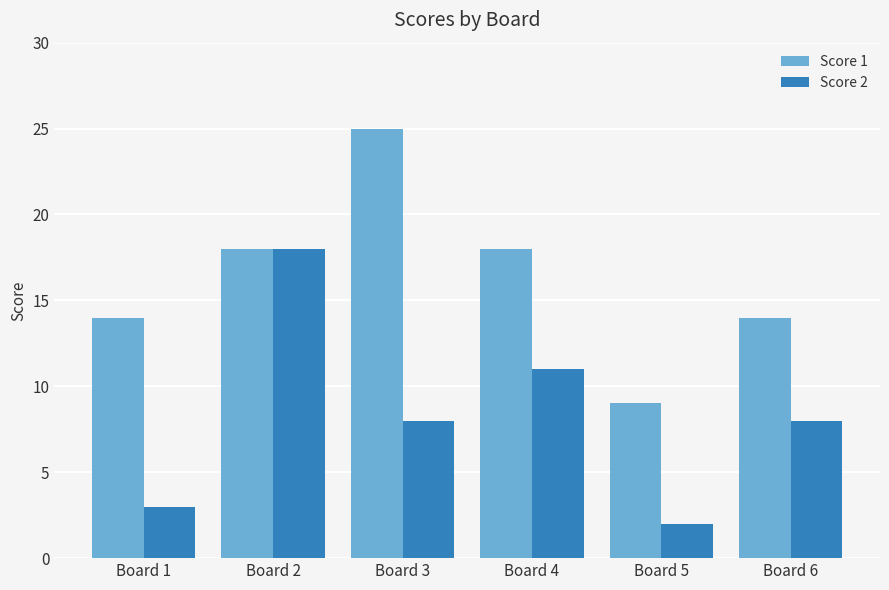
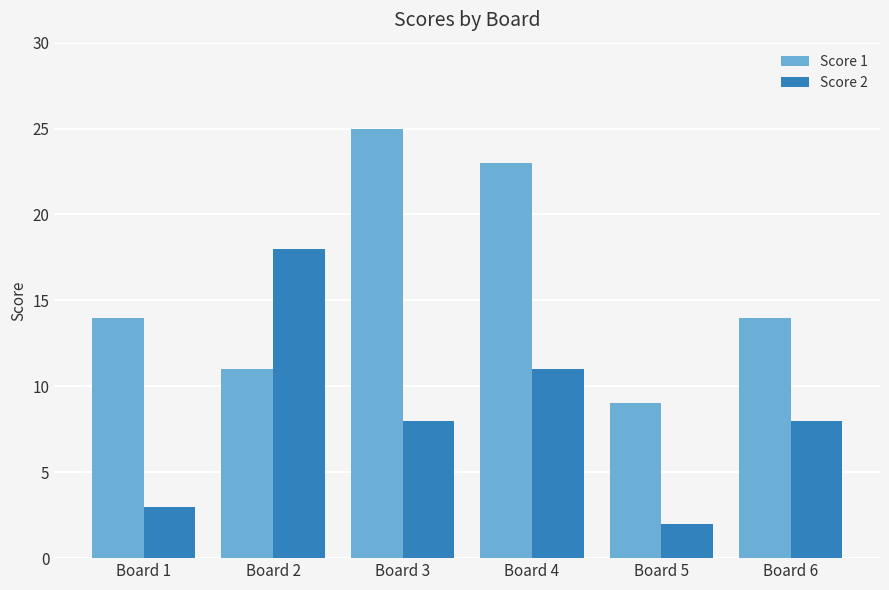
  {
    "Score 1": {
      "Board 1": 14,
-     "Board 2": 18,
+     "Board 2": 11,
      "Board 3": 25,
-     "Board 4": 18,
+     "Board 4": 23,
      "Board 5": 9,
      "Board 6": 14
    },
    "Score 2": {
      "Board 1": 3,
      "Board 2": 18,
      "Board 3": 8,
      "Board 4": 11,
      "Board 5": 2,
      "Board 6": 8
    }
  }
